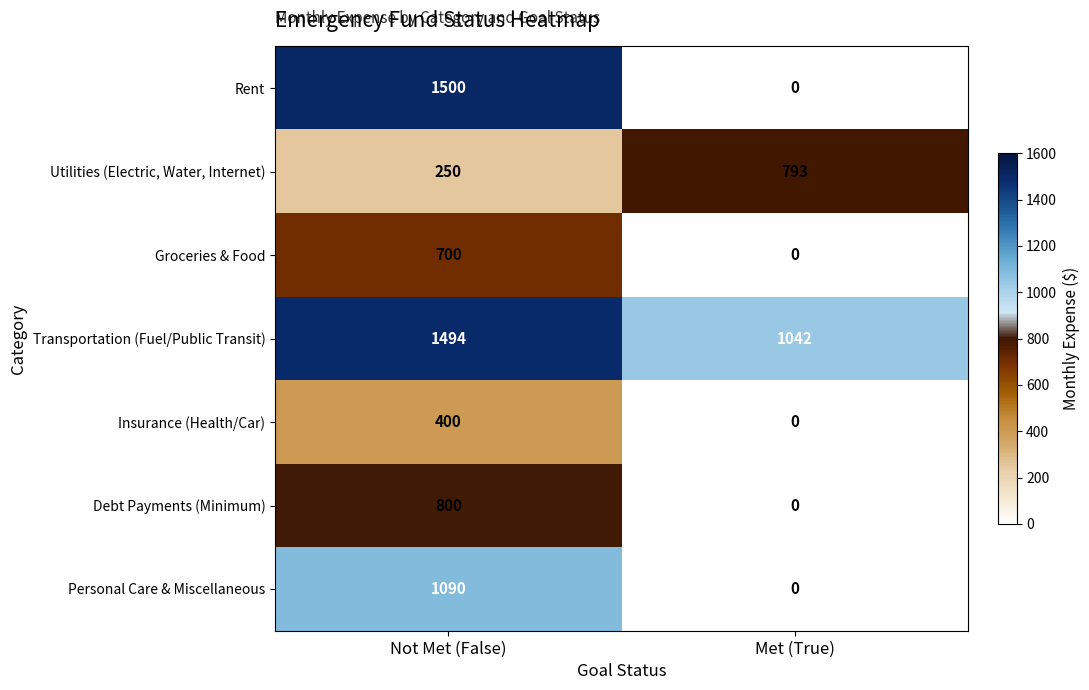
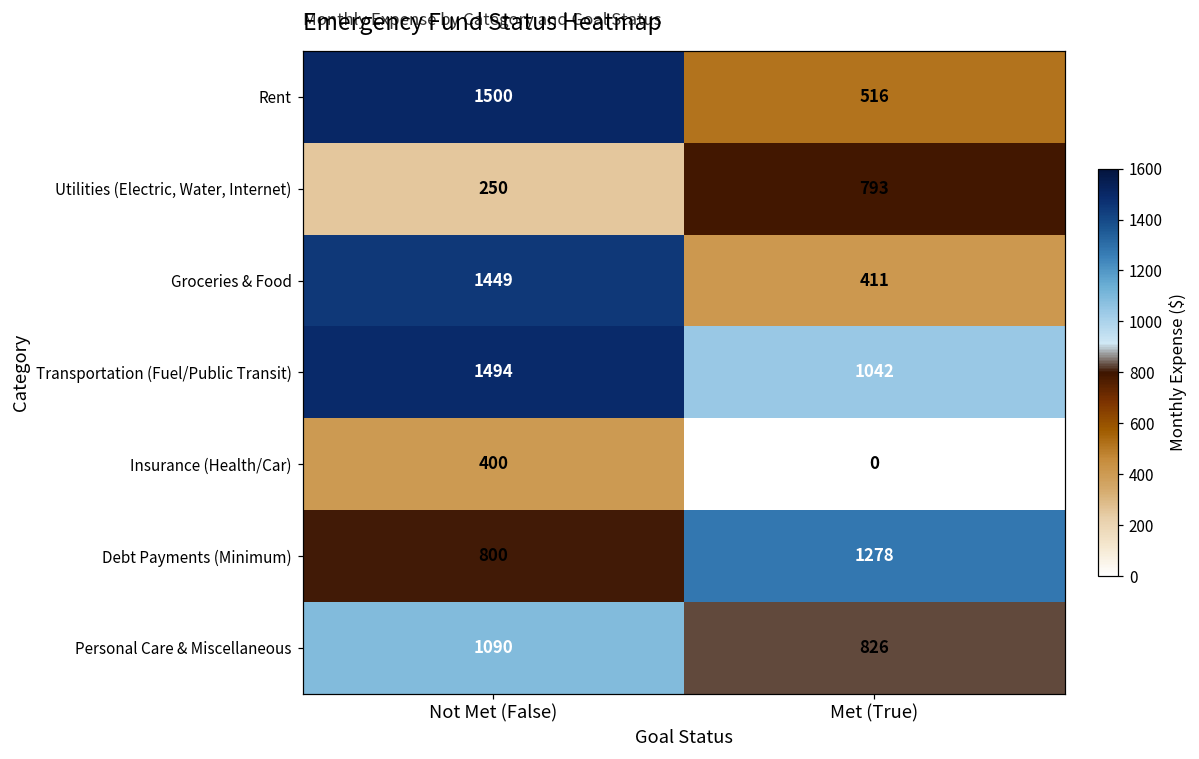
  {
    "Rent": {
      "Not Met (False)": 1500,
-     "Met (True)": 0
+     "Met (True)": 516
    },
    "Utilities (Electric, Water, Internet)": {
      "Not Met (False)": 250,
      "Met (True)": 793
    },
    "Groceries & Food": {
-     "Not Met (False)": 700,
-     "Met (True)": 0
+     "Not Met (False)": 1449,
+     "Met (True)": 411
    },
    "Transportation (Fuel/Public Transit)": {
      "Not Met (False)": 1494,
      "Met (True)": 1042
    },
    "Insurance (Health/Car)": {
      "Not Met (False)": 400,
      "Met (True)": 0
    },
    "Debt Payments (Minimum)": {
      "Not Met (False)": 800,
-     "Met (True)": 0
+     "Met (True)": 1278
    },
    "Personal Care & Miscellaneous": {
      "Not Met (False)": 1090,
-     "Met (True)": 0
+     "Met (True)": 826
    }
  }
